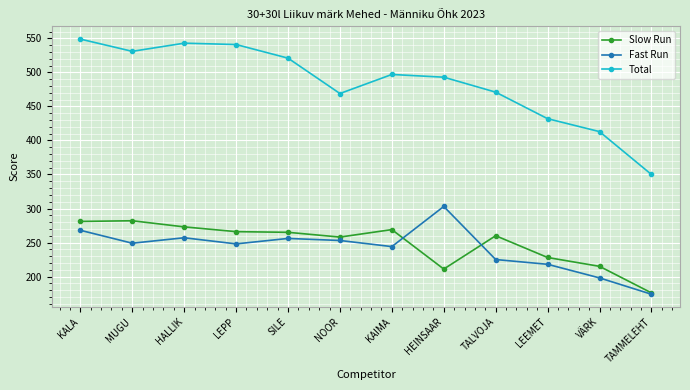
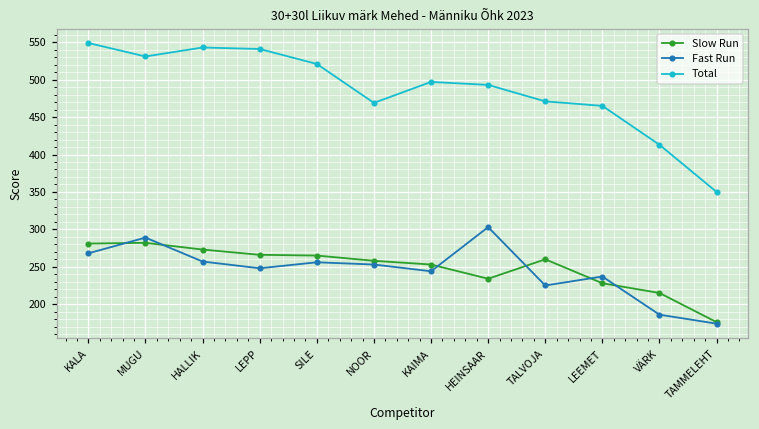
  {
    "Slow Run": {
      "KALA": 280,
      "MUGU": 280,
      "HALLIK": 270,
      "LEPP": 270,
      "SILE": 270,
      "NOOR": 260,
-     "KAIMA": 270,
-     "HEINSAAR": 210,
+     "KAIMA": 250,
+     "HEINSAAR": 230,
      "TALVOJA": 260,
      "LEEMET": 230,
      "VÄRK": 220
    },
    "Fast Run": {
      "KALA": 270,
-     "MUGU": 250,
+     "MUGU": 290,
      "HALLIK": 260,
      "LEPP": 250,
      "SILE": 260,
      "NOOR": 250,
      "KAIMA": 240,
      "HEINSAAR": 300,
      "TALVOJA": 230,
-     "LEEMET": 220,
-     "VÄRK": 200
+     "LEEMET": 240,
+     "VÄRK": 190
    },
    "Total": {
      "KALA": 550,
      "MUGU": 530,
      "HALLIK": 540,
      "LEPP": 540,
      "SILE": 520,
      "NOOR": 470,
      "KAIMA": 500,
      "HEINSAAR": 490,
      "TALVOJA": 470,
-     "LEEMET": 430,
+     "LEEMET": 470,
      "VÄRK": 410,
      "TAMMELEHT": 350
    }
  }
